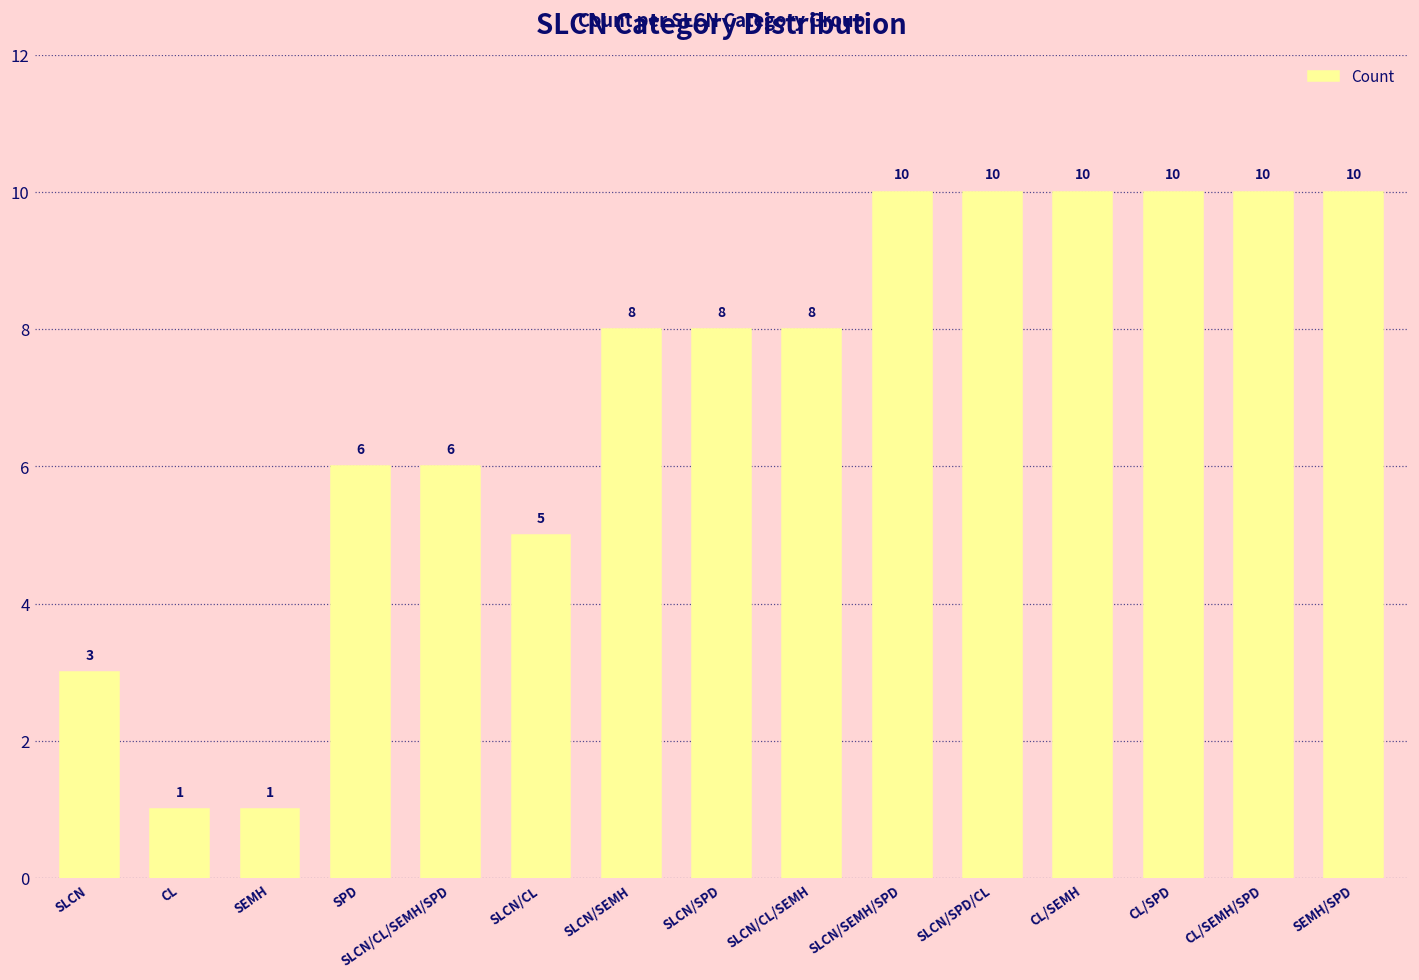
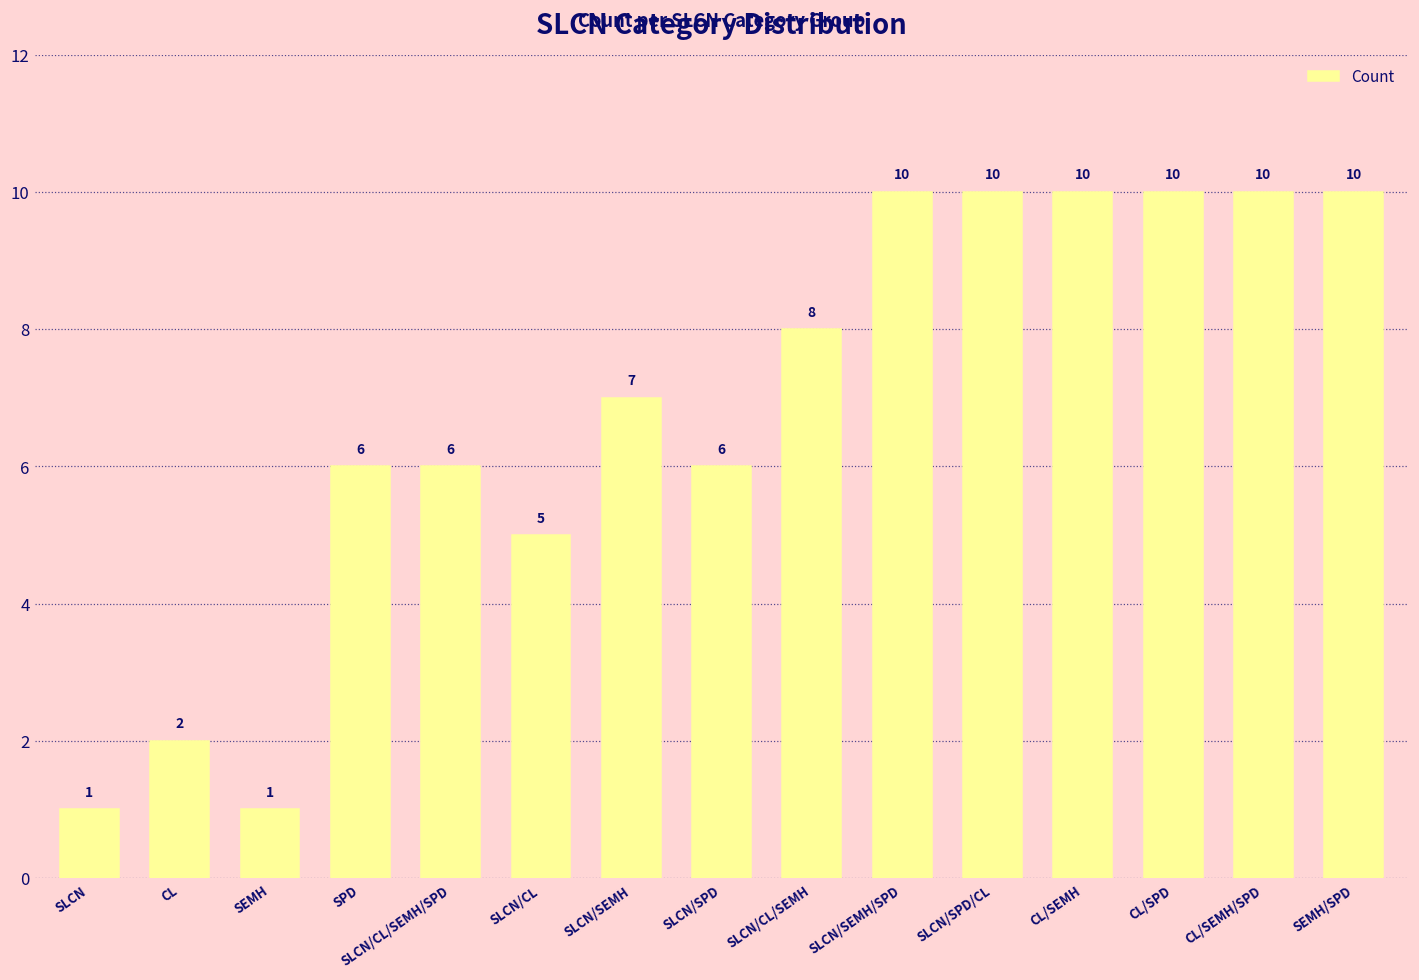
  {
-   "SLCN": 3,
-   "CL": 1,
+   "SLCN": 1,
+   "CL": 2,
    "SEMH": 1,
    "SPD": 6,
    "SLCN/CL/SEMH/SPD": 6,
    "SLCN/CL": 5,
-   "SLCN/SEMH": 8,
-   "SLCN/SPD": 8,
+   "SLCN/SEMH": 7,
+   "SLCN/SPD": 6,
    "SLCN/CL/SEMH": 8,
    "SLCN/SEMH/SPD": 10,
    "SLCN/SPD/CL": 10,
    "CL/SEMH": 10,
    "CL/SPD": 10,
    "CL/SEMH/SPD": 10,
    "SEMH/SPD": 10
  }
